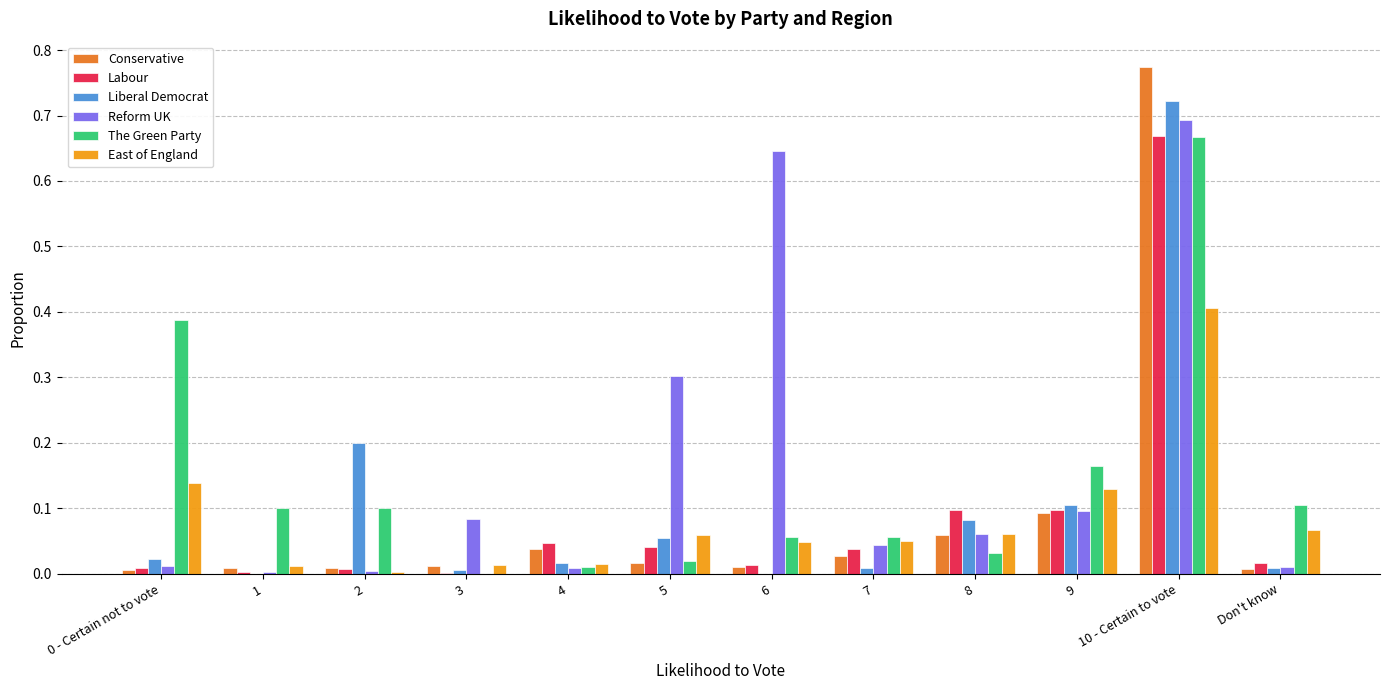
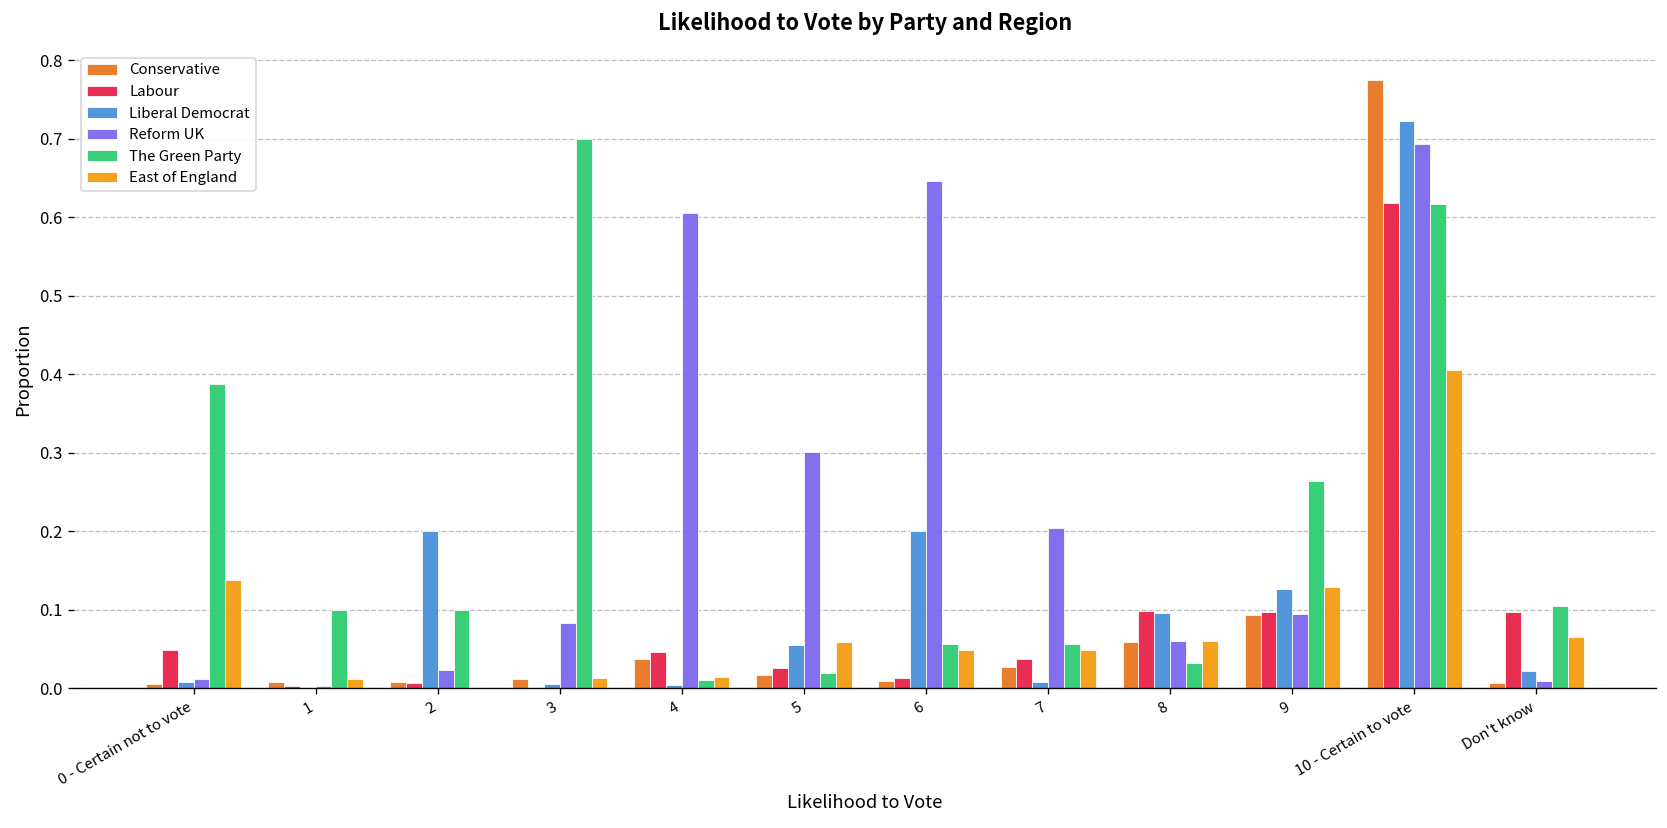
  {
    "Labour": {
-     "0 - Certain not to vote": 0.01,
+     "0 - Certain not to vote": 0.05,
      "2": 0.01,
      "4": 0.05,
-     "5": 0.04,
+     "5": 0.03,
      "6": 0.01,
      "7": 0.04,
      "8": 0.10,
      "9": 0.10,
-     "10 - Certain to vote": 0.67,
-     "Don't know": 0.02
+     "10 - Certain to vote": 0.62,
+     "Don't know": 0.10
    },
    "Liberal Democrat": {
-     "0 - Certain not to vote": 0.02,
+     "0 - Certain not to vote": 0.01,
      "1": 0.00,
      "2": 0.20,
      "3": 0.01,
-     "4": 0.02,
+     "4": 0.00,
      "5": 0.05,
-     "6": 0.0,
+     "6": 0.2,
      "7": 0.01,
-     "8": 0.08,
-     "9": 0.11,
+     "8": 0.10,
+     "9": 0.13,
      "10 - Certain to vote": 0.72,
-     "Don't know": 0.01
+     "Don't know": 0.02
    },
    "Reform UK": {
      "0 - Certain not to vote": 0.01,
-     "2": 0.00,
+     "2": 0.02,
      "3": 0.08,
-     "4": 0.01,
+     "4": 0.60,
      "5": 0.30,
      "6": 0.65,
-     "7": 0.04,
+     "7": 0.20,
      "8": 0.06,
      "9": 0.10,
      "10 - Certain to vote": 0.69,
      "Don't know": 0.01
    },
    "The Green Party": {
      "0 - Certain not to vote": 0.39,
      "1": 0.10,
      "2": 0.10,
-     "3": 0.0,
+     "3": 0.7,
      "4": 0.01,
      "5": 0.02,
      "6": 0.06,
      "7": 0.06,
      "8": 0.03,
-     "9": 0.17,
-     "10 - Certain to vote": 0.67,
+     "9": 0.26,
+     "10 - Certain to vote": 0.62,
      "Don't know": 0.11
    }
  }
